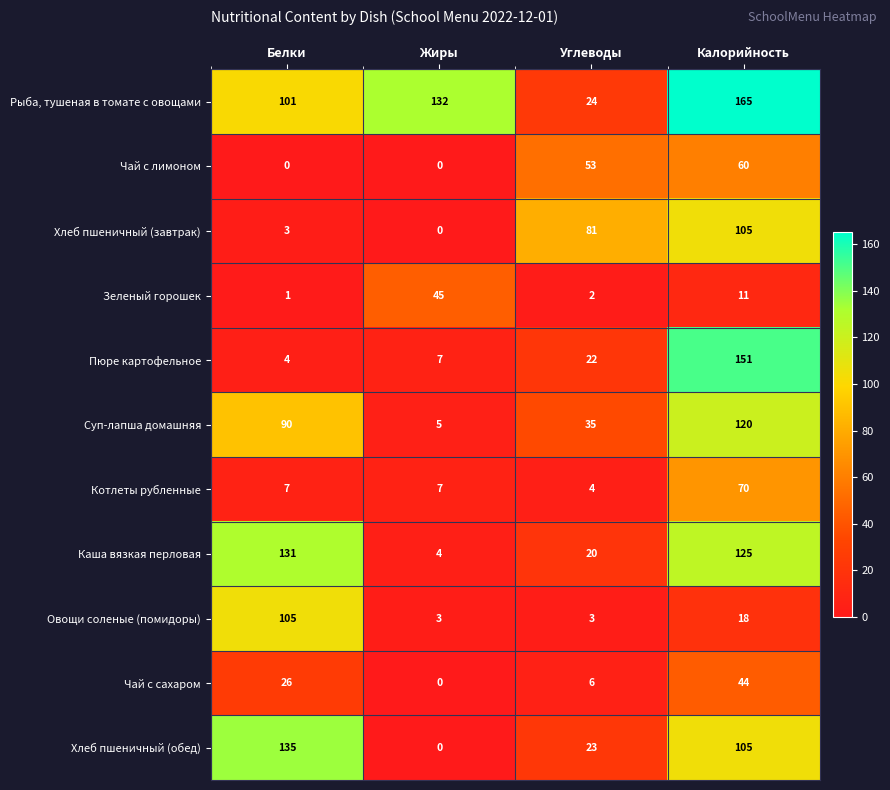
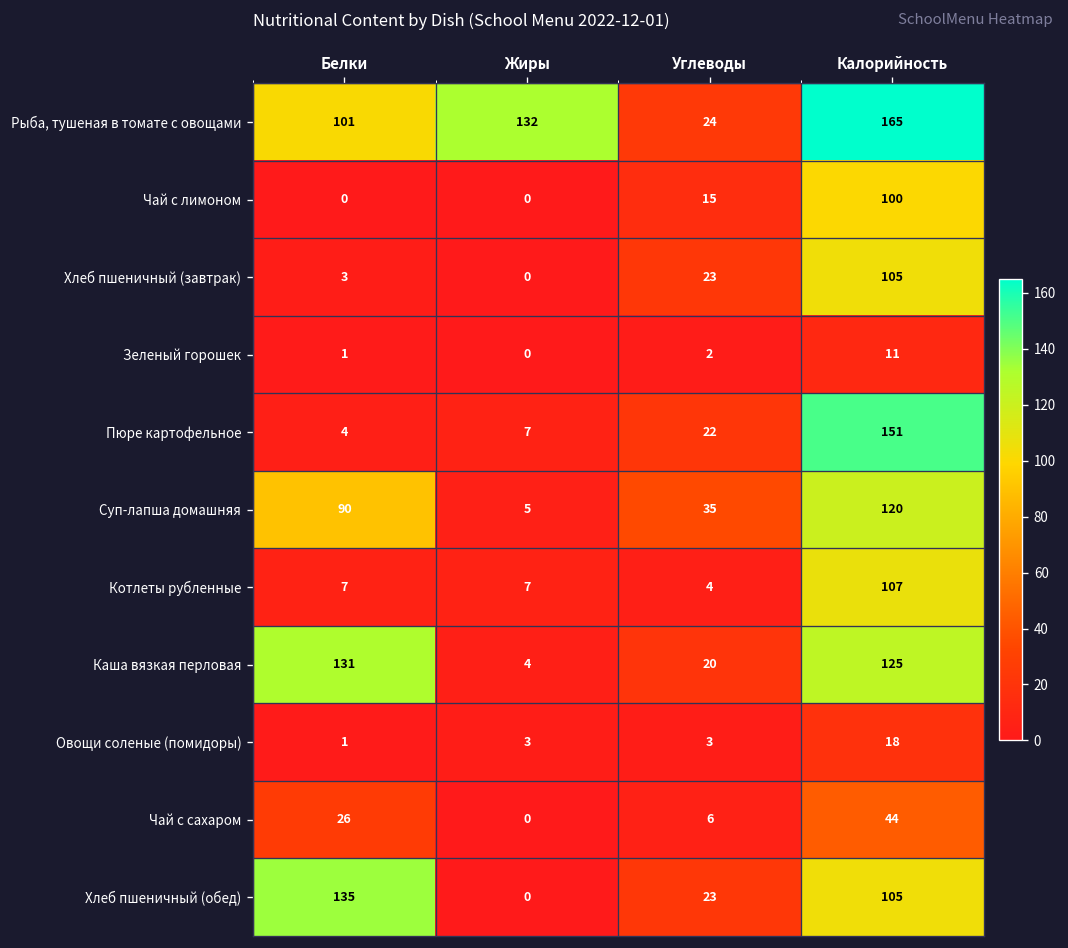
  {
    "Рыба, тушеная в томате с овощами": {
      "Белки": 101,
      "Жиры": 132,
      "Углеводы": 24,
      "Калорийность": 165
    },
    "Чай с лимоном": {
      "Белки": 0,
      "Жиры": 0,
-     "Углеводы": 53,
-     "Калорийность": 60
+     "Углеводы": 15,
+     "Калорийность": 100
    },
    "Хлеб пшеничный (завтрак)": {
      "Белки": 3,
      "Жиры": 0,
-     "Углеводы": 81,
+     "Углеводы": 23,
      "Калорийность": 105
    },
    "Зеленый горошек": {
      "Белки": 1,
-     "Жиры": 45,
+     "Жиры": 0,
      "Углеводы": 2,
      "Калорийность": 11
    },
    "Пюре картофельное": {
      "Белки": 4,
      "Жиры": 7,
      "Углеводы": 22,
      "Калорийность": 151
    },
    "Суп-лапша домашняя": {
      "Белки": 90,
      "Жиры": 5,
      "Углеводы": 35,
      "Калорийность": 120
    },
    "Котлеты рубленные": {
      "Белки": 7,
      "Жиры": 7,
      "Углеводы": 4,
-     "Калорийность": 70
+     "Калорийность": 107
    },
    "Каша вязкая перловая": {
      "Белки": 131,
      "Жиры": 4,
      "Углеводы": 20,
      "Калорийность": 125
    },
    "Овощи соленые (помидоры)": {
-     "Белки": 105,
+     "Белки": 1,
      "Жиры": 3,
      "Углеводы": 3,
      "Калорийность": 18
    },
    "Чай с сахаром": {
      "Белки": 26,
      "Жиры": 0,
      "Углеводы": 6,
      "Калорийность": 44
    },
    "Хлеб пшеничный (обед)": {
      "Белки": 135,
      "Жиры": 0,
      "Углеводы": 23,
      "Калорийность": 105
    }
  }
